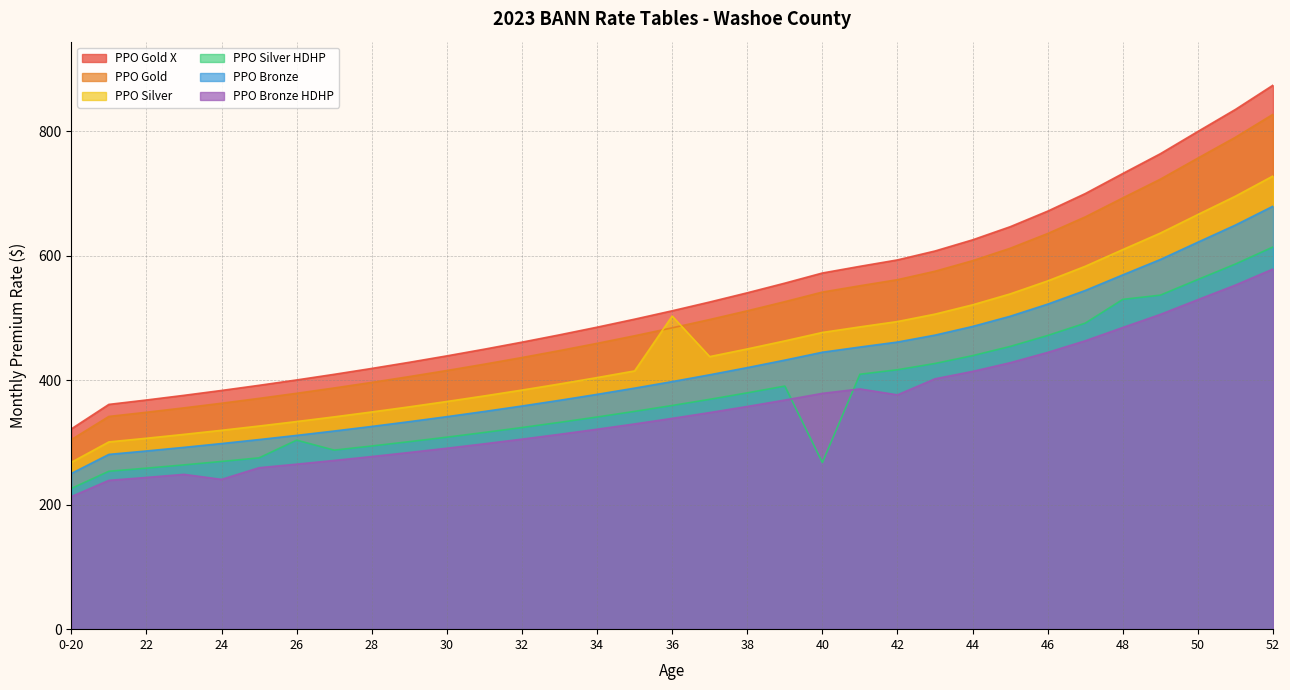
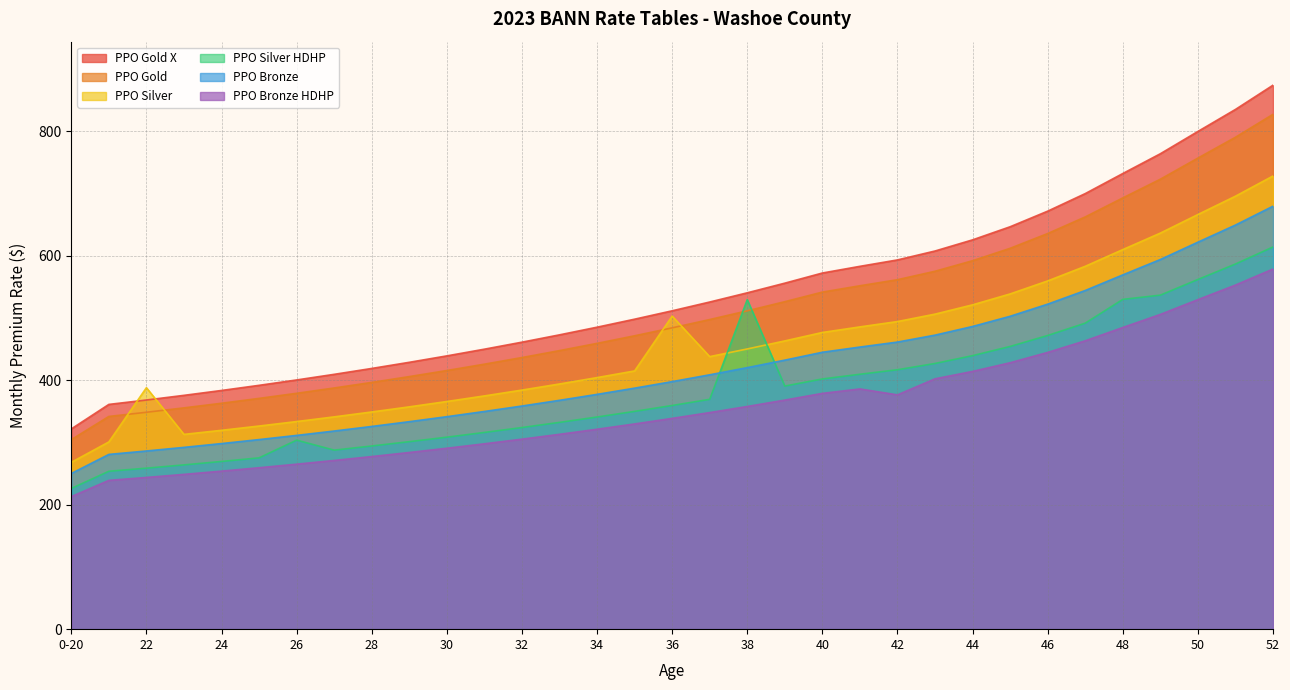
  {
    "PPO Silver": {
      "0-20": 270,
-     "22": 310,
+     "22": 390,
      "24": 320,
      "26": 330,
      "28": 350,
      "30": 370,
      "32": 380,
      "34": 400,
      "36": 500,
      "38": 450,
      "40": 480,
      "42": 490,
      "44": 520,
      "46": 560,
      "48": 610,
      "50": 670,
      "52": 730
    },
    "PPO Silver HDHP": {
      "0-20": 230,
      "22": 260,
      "24": 270,
      "26": 300,
      "28": 290,
      "30": 310,
      "32": 320,
      "34": 340,
      "36": 360,
-     "38": 380,
-     "40": 270,
+     "38": 530,
+     "40": 400,
      "42": 420,
      "44": 440,
      "46": 470,
      "48": 530,
      "50": 560,
      "52": 610
    },
    "PPO Bronze": {
      "0-20": 250,
      "22": 290,
      "24": 300,
      "26": 310,
      "28": 330,
      "30": 340,
      "32": 360,
      "34": 380,
      "36": 400,
      "38": 420,
      "40": 450,
      "42": 460,
      "44": 490,
      "46": 520,
      "48": 570,
      "50": 620,
      "52": 680
    },
    "PPO Bronze HDHP": {
      "0-20": 210,
      "22": 240,
-     "24": 240,
+     "24": 250,
      "26": 270,
      "28": 280,
      "30": 290,
      "32": 310,
      "34": 320,
      "36": 340,
      "38": 360,
      "40": 380,
      "42": 380,
      "44": 410,
      "46": 440,
      "48": 480,
      "50": 530,
      "52": 580
    }
  }
